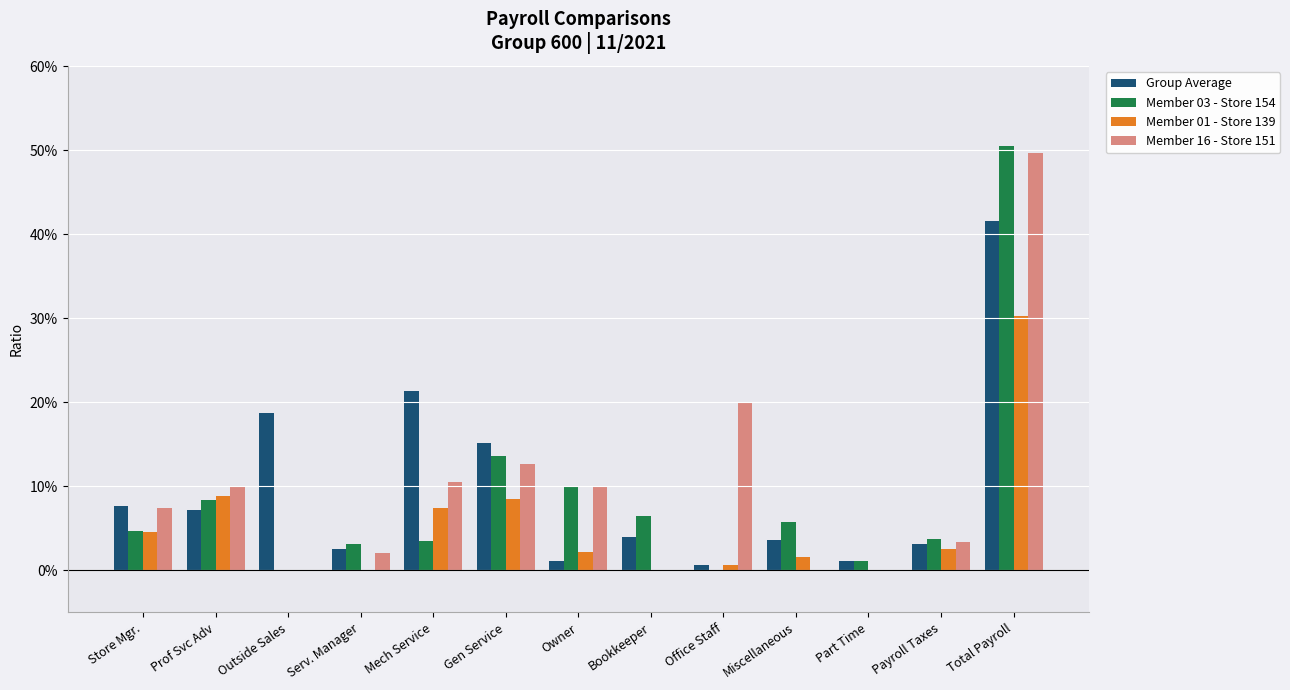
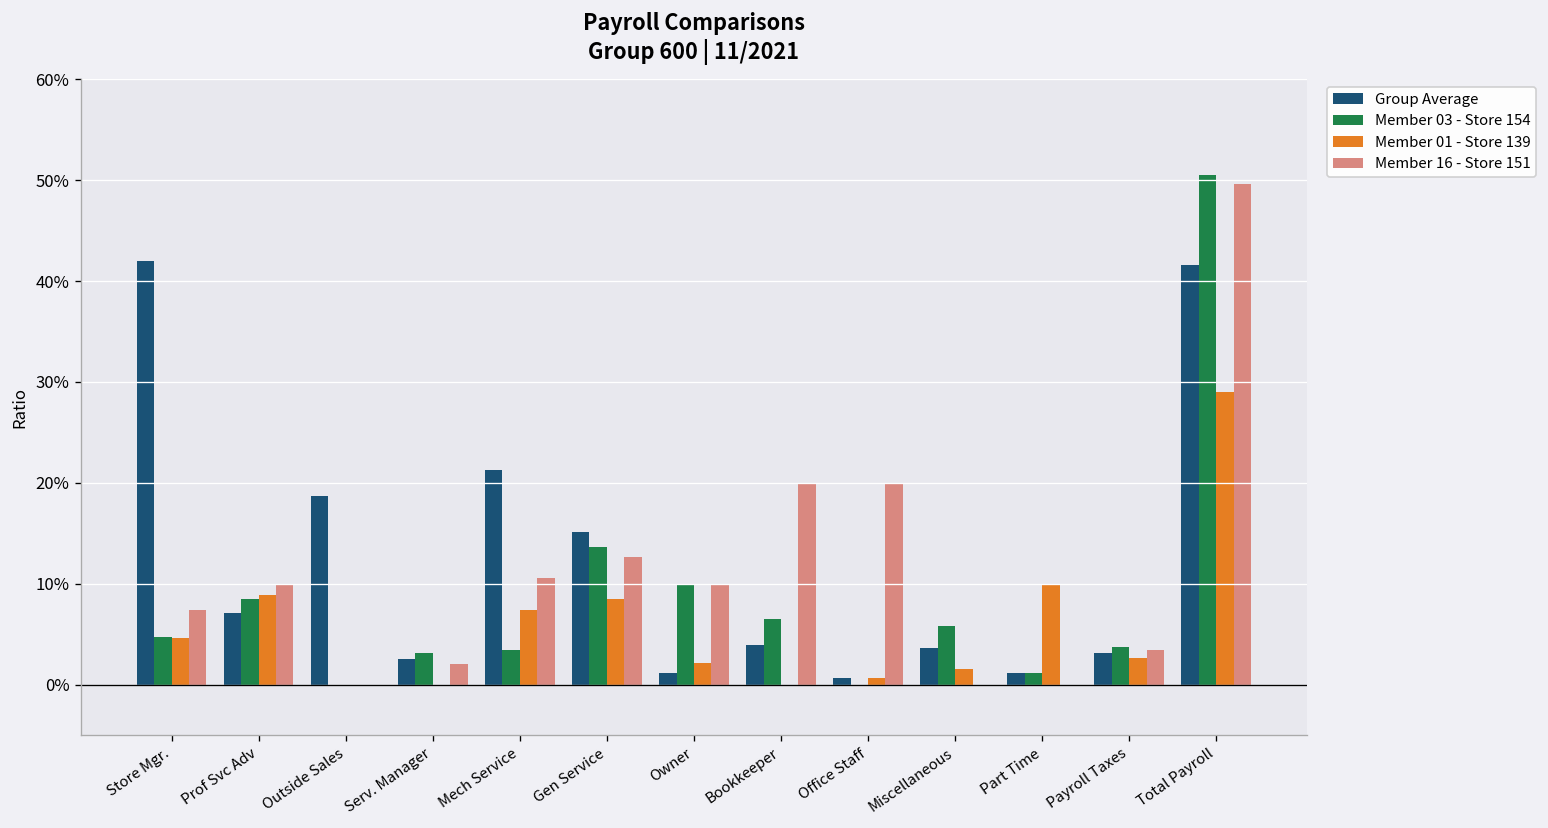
  {
    "Group Average": {
-     "Store Mgr.": "8%",
+     "Store Mgr.": "42%",
      "Prof Svc Adv": "7%",
      "Outside Sales": "19%",
      "Serv. Manager": "3%",
      "Mech Service": "21%",
      "Gen Service": "15%",
      "Owner": "1%",
      "Bookkeeper": "4%",
      "Office Staff": "1%",
      "Miscellaneous": "4%",
      "Part Time": "1%",
      "Payroll Taxes": "3%",
      "Total Payroll": "42%"
    },
    "Member 03 - Store 154": {
      "Store Mgr.": "5%",
      "Prof Svc Adv": "8%",
      "Outside Sales": "0%",
      "Serv. Manager": "3%",
      "Mech Service": "3%",
      "Gen Service": "14%",
      "Owner": "10%",
      "Bookkeeper": "6%",
      "Office Staff": "0%",
      "Miscellaneous": "6%",
      "Part Time": "1%",
      "Payroll Taxes": "4%",
      "Total Payroll": "51%"
    },
    "Member 01 - Store 139": {
      "Store Mgr.": "5%",
      "Prof Svc Adv": "9%",
      "Outside Sales": "0%",
      "Serv. Manager": "0%",
      "Mech Service": "7%",
      "Gen Service": "8%",
      "Owner": "2%",
      "Bookkeeper": "0%",
      "Office Staff": "1%",
      "Miscellaneous": "2%",
-     "Part Time": "0%",
+     "Part Time": "10%",
      "Payroll Taxes": "3%",
-     "Total Payroll": "30%"
+     "Total Payroll": "29%"
    },
    "Member 16 - Store 151": {
      "Store Mgr.": "7%",
      "Prof Svc Adv": "10%",
      "Outside Sales": "0%",
      "Serv. Manager": "2%",
      "Mech Service": "11%",
      "Gen Service": "13%",
      "Owner": "10%",
-     "Bookkeeper": "0%",
+     "Bookkeeper": "20%",
      "Office Staff": "20%",
      "Miscellaneous": "0%",
      "Part Time": "0%",
      "Payroll Taxes": "3%",
      "Total Payroll": "50%"
    }
  }
